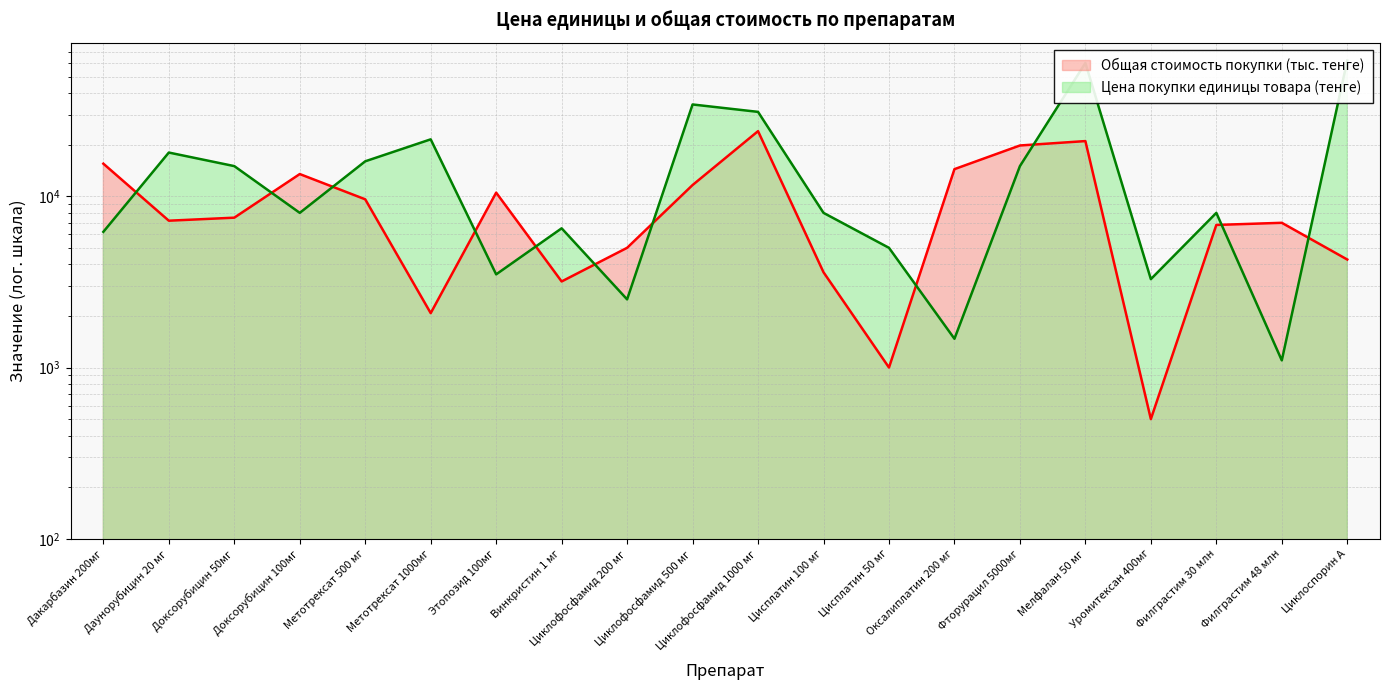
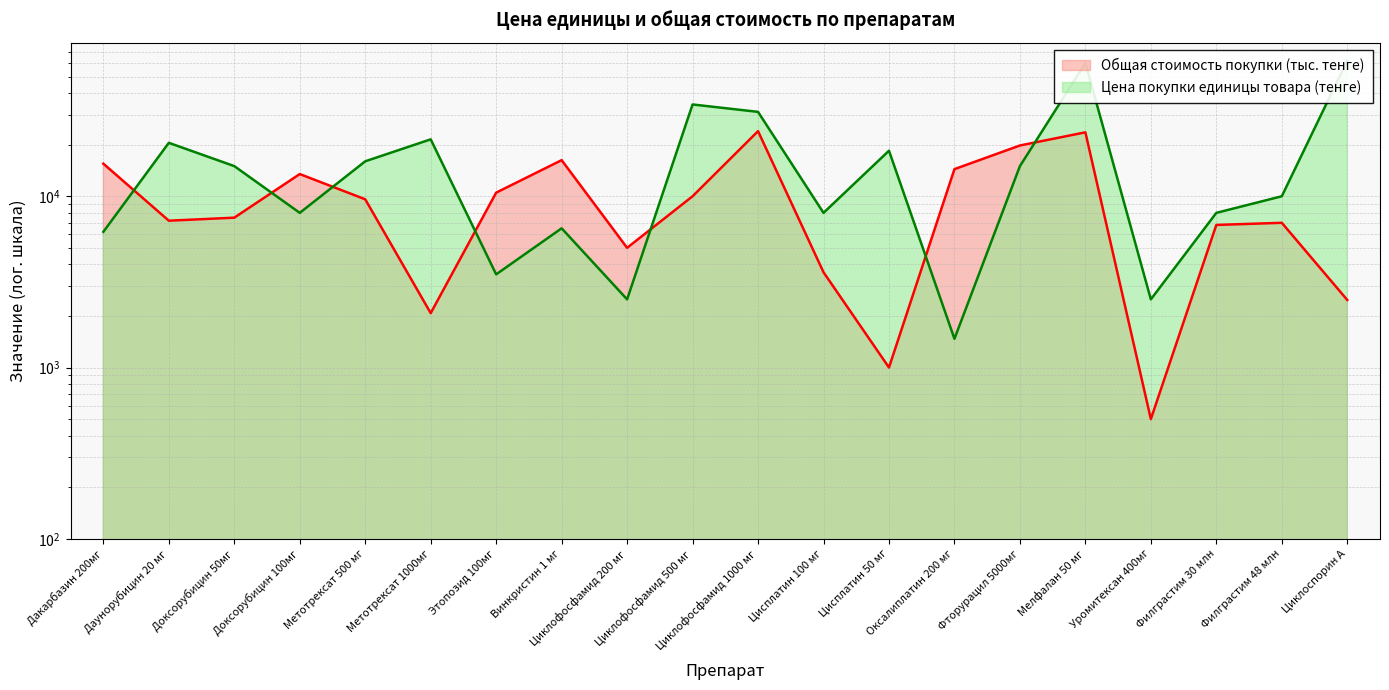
  {
    "Общая стоимость покупки (тыс. тенге)": {
      "Дакарбазин 200мг": 16000,
      "Даунорубицин 20 мг": 7200,
      "Доксорубицин 50мг": 8000,
      "Доксорубицин 100мг": 13000,
      "Метотрексат 500 мг": 10000,
      "Метотрексат 1000мг": 2100,
      "Этопозид 100мг": 11000,
-     "Винкристин 1 мг": 3200,
+     "Винкристин 1 мг": 16000,
      "Циклофосфамид 200 мг": 5000,
-     "Циклофосфамид 500 мг": 12000,
+     "Циклофосфамид 500 мг": 10000,
      "Циклофосфамид 1000 мг": 24000,
      "Цисплатин 100 мг": 3600,
      "Цисплатин 50 мг": 1000,
      "Оксалиплатин 200 мг": 14000,
      "Фторурацил 5000мг": 20000,
-     "Мелфалан 50 мг": 21000,
+     "Мелфалан 50 мг": 24000,
      "Уромитексан 400мг": 500,
      "Филграстим 30 млн": 6800,
      "Филграстим 48 млн": 7000,
-     "Циклоспорин А": 4300
+     "Циклоспорин А": 2500
    },
    "Цена покупки единицы товара (тенге)": {
      "Дакарбазин 200мг": 6200,
-     "Даунорубицин 20 мг": 18000,
+     "Даунорубицин 20 мг": 21000,
      "Доксорубицин 50мг": 15000,
      "Доксорубицин 100мг": 8000,
      "Метотрексат 500 мг": 16000,
      "Метотрексат 1000мг": 22000,
      "Этопозид 100мг": 3500,
      "Винкристин 1 мг": 6500,
      "Циклофосфамид 200 мг": 2500,
      "Циклофосфамид 500 мг": 34000,
      "Циклофосфамид 1000 мг": 31000,
      "Цисплатин 100 мг": 8000,
-     "Цисплатин 50 мг": 5000,
+     "Цисплатин 50 мг": 18000,
      "Оксалиплатин 200 мг": 1500,
      "Фторурацил 5000мг": 15000,
-     "Уромитексан 400мг": 3300,
+     "Уромитексан 400мг": 2500,
      "Филграстим 30 млн": 8000,
-     "Филграстим 48 млн": 1100
+     "Филграстим 48 млн": 10000
    }
  }
